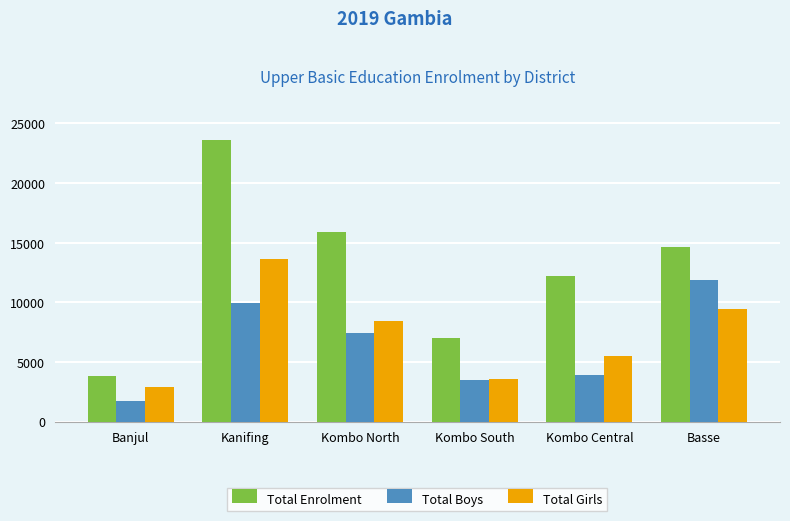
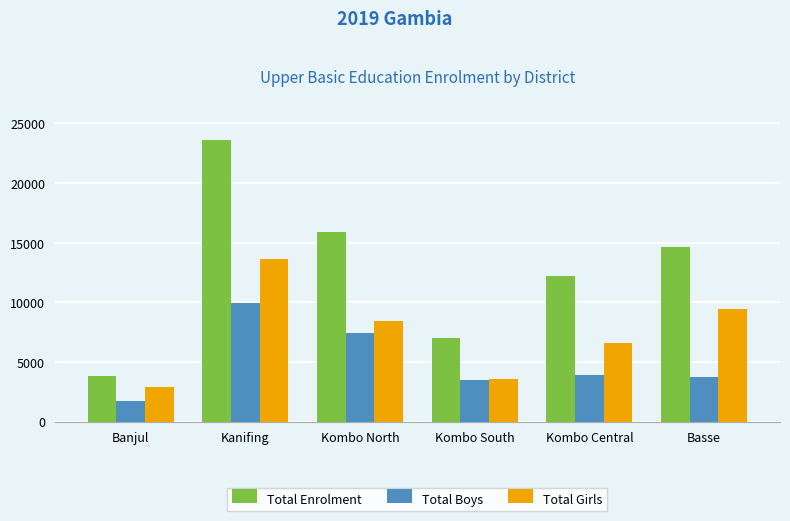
  {
    "Total Enrolment": {
      "Banjul": 3900,
      "Kanifing": 23600,
      "Kombo North": 15900,
      "Kombo South": 7000,
      "Kombo Central": 12200,
      "Basse": 14700
    },
    "Total Boys": {
      "Banjul": 1700,
      "Kanifing": 9900,
      "Kombo North": 7500,
      "Kombo South": 3500,
      "Kombo Central": 3900,
-     "Basse": 11900
+     "Basse": 3700
    },
    "Total Girls": {
      "Banjul": 2900,
      "Kanifing": 13700,
      "Kombo North": 8400,
      "Kombo South": 3600,
-     "Kombo Central": 5500,
+     "Kombo Central": 6600,
      "Basse": 9500
    }
  }
